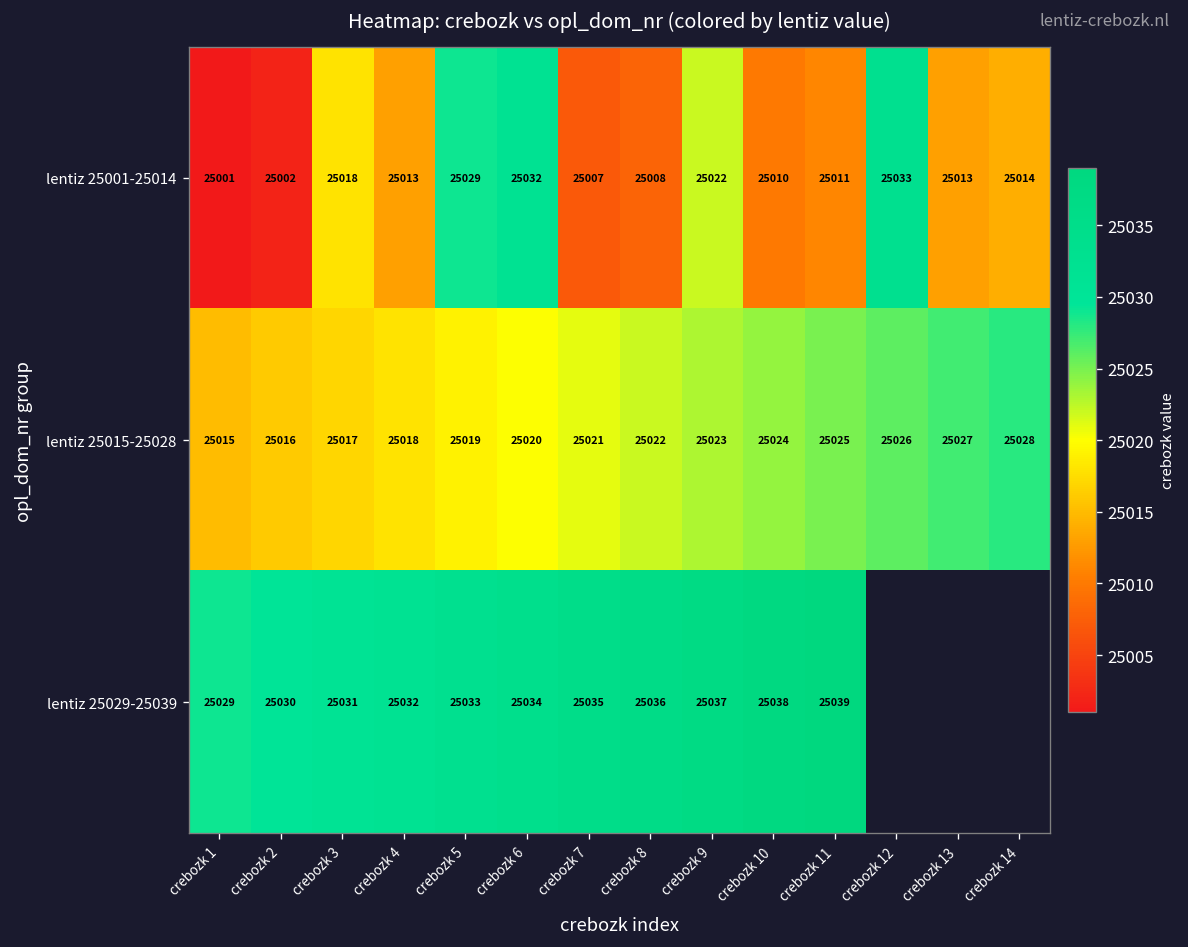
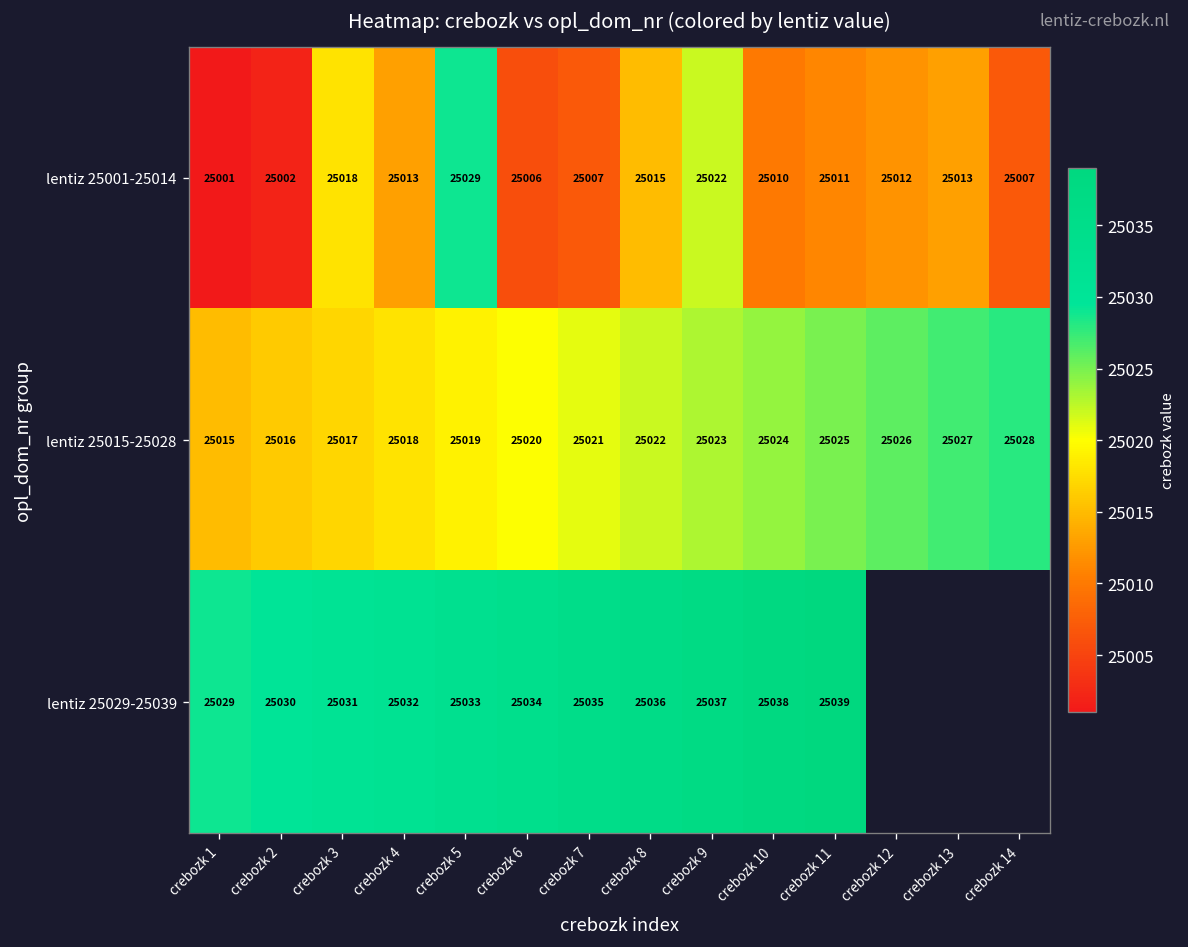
  {
    "lentiz 25001-25014": {
      "crebozk 1": 25001,
      "crebozk 2": 25002,
      "crebozk 3": 25018,
      "crebozk 4": 25013,
      "crebozk 5": 25029,
-     "crebozk 6": 25032,
+     "crebozk 6": 25006,
      "crebozk 7": 25007,
-     "crebozk 8": 25008,
+     "crebozk 8": 25015,
      "crebozk 9": 25022,
      "crebozk 10": 25010,
      "crebozk 11": 25011,
-     "crebozk 12": 25033,
+     "crebozk 12": 25012,
      "crebozk 13": 25013,
-     "crebozk 14": 25014
+     "crebozk 14": 25007
    },
    "lentiz 25015-25028": {
      "crebozk 1": 25015,
      "crebozk 2": 25016,
      "crebozk 3": 25017,
      "crebozk 4": 25018,
      "crebozk 5": 25019,
      "crebozk 6": 25020,
      "crebozk 7": 25021,
      "crebozk 8": 25022,
      "crebozk 9": 25023,
      "crebozk 10": 25024,
      "crebozk 11": 25025,
      "crebozk 12": 25026,
      "crebozk 13": 25027,
      "crebozk 14": 25028
    },
    "lentiz 25029-25039": {
      "crebozk 1": 25029,
      "crebozk 2": 25030,
      "crebozk 3": 25031,
      "crebozk 4": 25032,
      "crebozk 5": 25033,
      "crebozk 6": 25034,
      "crebozk 7": 25035,
      "crebozk 8": 25036,
      "crebozk 9": 25037,
      "crebozk 10": 25038,
      "crebozk 11": 25039
    }
  }
